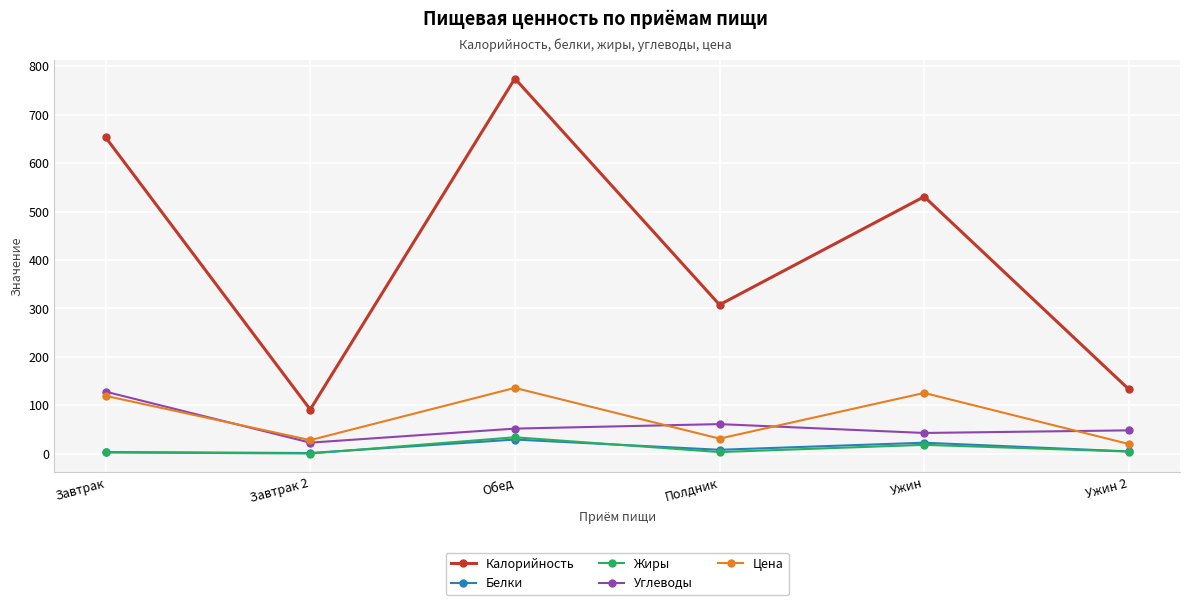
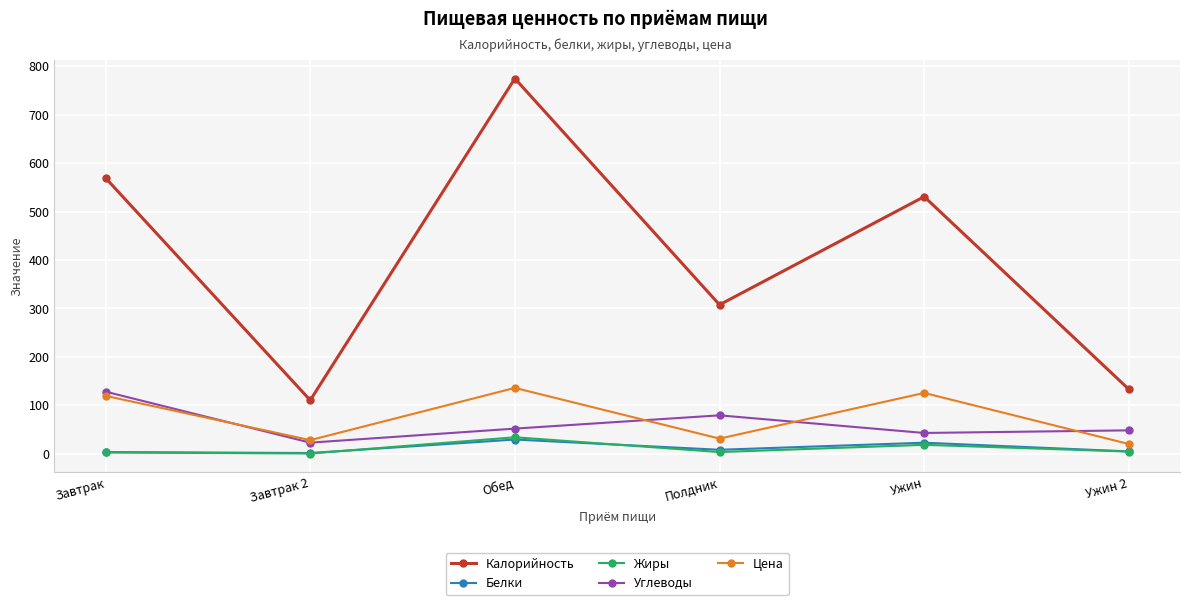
  {
    "Калорийность": {
-     "Завтрак": 650,
-     "Завтрак 2": 90,
+     "Завтрак": 570,
+     "Завтрак 2": 110,
      "Обед": 770,
      "Полдник": 310,
      "Ужин": 530,
      "Ужин 2": 130
    },
    "Углеводы": {
      "Завтрак": 130,
      "Обед": 50,
-     "Полдник": 60,
+     "Полдник": 80,
      "Ужин": 40,
      "Ужин 2": 50
    },
    "Цена": {
      "Завтрак": 120,
      "Обед": 140,
      "Полдник": 30,
      "Ужин": 130,
      "Ужин 2": 20
    }
  }
